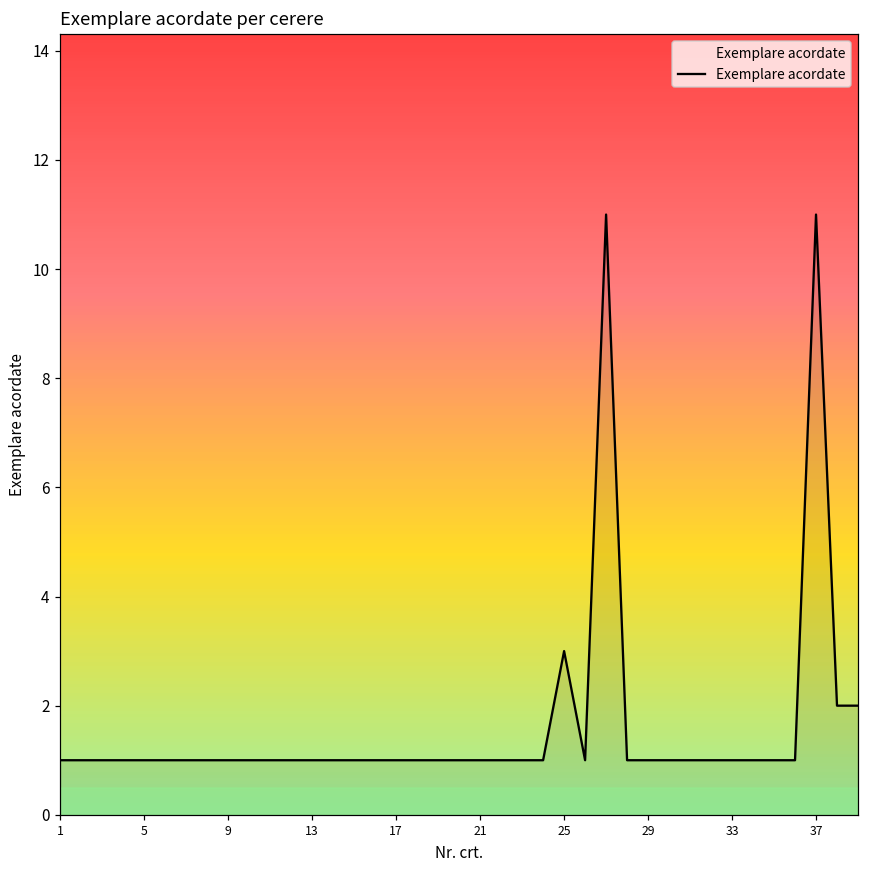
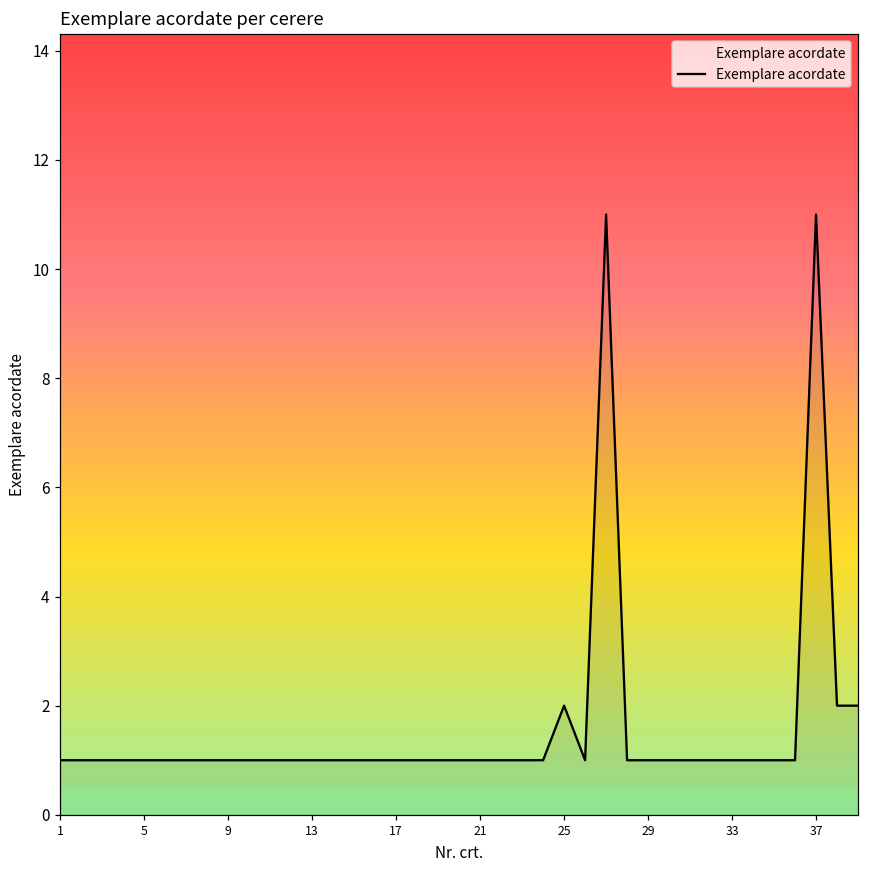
  {
    "1": 1,
    "5": 1,
    "9": 1,
    "13": 1,
    "17": 1,
    "21": 1,
-   "25": 3,
+   "25": 2,
    "29": 1,
    "33": 1,
    "37": 11
  }
